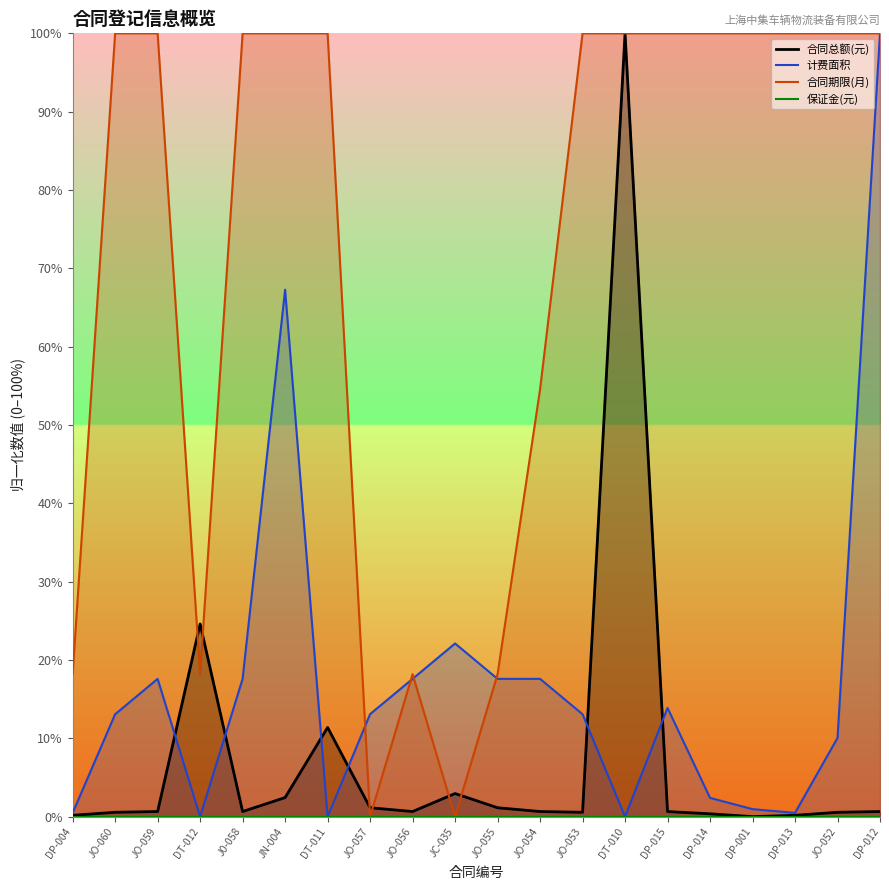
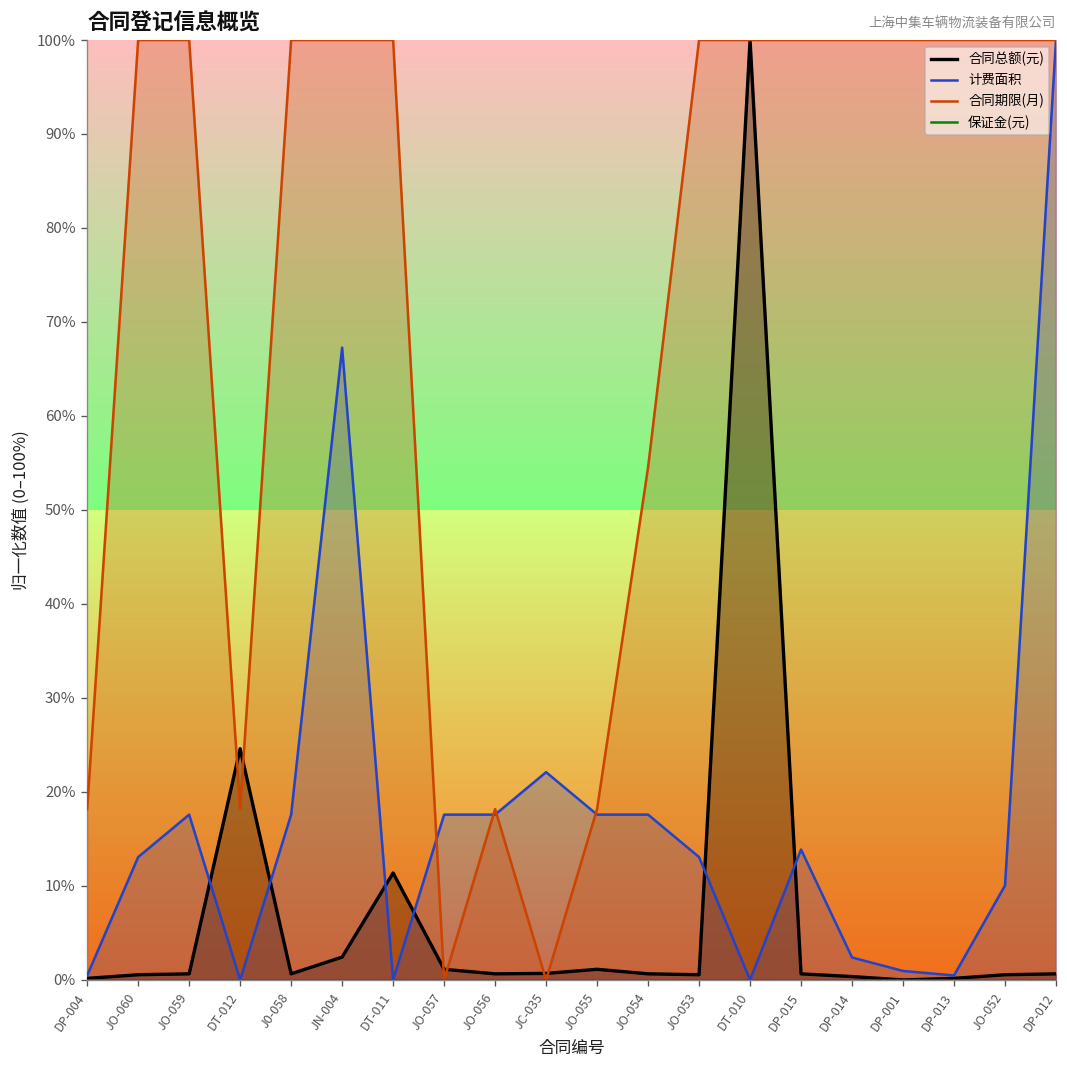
  {
    "合同总额(元)": {
      "JO-060": "1%",
      "JO-059": "1%",
      "DT-012": "25%",
      "J0-058": "1%",
      "JN-004": "2%",
      "DT-011": "11%",
      "JO-057": "1%",
      "JO-056": "1%",
-     "JC-035": "3%",
+     "JC-035": "1%",
      "JO-055": "1%",
      "JO-054": "1%",
      "JO-053": "1%",
      "DP-015": "1%",
      "DP-014": "0%",
      "JO-052": "1%",
      "DP-012": "1%"
    },
    "计费面积": {
      "JO-060": "13%",
      "JO-059": "18%",
      "J0-058": "18%",
      "JN-004": "67%",
-     "JO-057": "13%",
+     "JO-057": "18%",
      "JO-056": "18%",
      "JC-035": "22%",
      "JO-055": "18%",
      "JO-054": "18%",
      "JO-053": "13%",
      "DP-015": "14%",
      "DP-014": "2%",
      "DP-001": "1%",
      "JO-052": "10%"
    },
    "合同期限(月)": {
      "DP-004": "18%",
      "JO-060": "100%",
      "JO-059": "100%",
      "DT-012": "18%",
      "J0-058": "100%",
      "JN-004": "100%",
      "DT-011": "100%",
      "JO-056": "18%",
      "JO-055": "18%",
      "JO-054": "55%",
      "JO-053": "100%",
      "DP-015": "100%",
      "DP-014": "100%",
      "DP-001": "100%",
      "DP-013": "100%",
      "JO-052": "100%"
    },
    "保证金(元)": {
      "JO-060": "0%",
      "JO-059": "0%",
      "J0-058": "0%",
      "JN-004": "0%",
      "JO-056": "0%",
      "JO-055": "0%",
      "JO-054": "0%",
      "JO-053": "0%",
      "DP-015": "0%",
      "DP-014": "0%",
      "JO-052": "0%",
      "DP-012": "0%"
    }
  }
